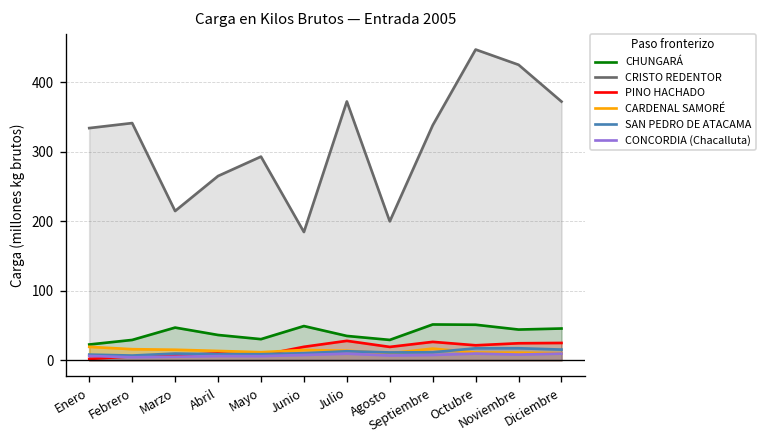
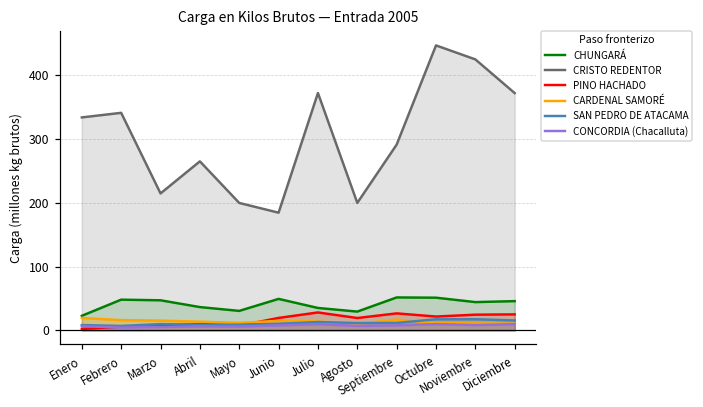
  {
    "CHUNGARÁ": {
-     "Febrero": 30,
+     "Febrero": 50,
      "Marzo": 50,
      "Abril": 40,
      "Mayo": 30,
      "Junio": 50,
      "Julio": 30,
      "Agosto": 30,
      "Septiembre": 50,
      "Octubre": 50,
      "Noviembre": 40,
      "Diciembre": 50
    },
    "CRISTO REDENTOR": {
      "Enero": 330,
      "Febrero": 340,
      "Marzo": 210,
      "Abril": 270,
-     "Mayo": 290,
+     "Mayo": 200,
      "Junio": 180,
      "Julio": 370,
      "Agosto": 200,
-     "Septiembre": 340,
+     "Septiembre": 290,
      "Octubre": 450,
      "Noviembre": 430,
      "Diciembre": 370
    },
    "PINO HACHADO": {
      "Junio": 20,
      "Julio": 30,
      "Agosto": 20,
      "Septiembre": 30,
      "Octubre": 20,
      "Noviembre": 20,
      "Diciembre": 20
    },
    "CARDENAL SAMORÉ": {
      "Febrero": 20,
      "Marzo": 20,
      "Junio": 10,
      "Septiembre": 20
    },
    "SAN PEDRO DE ATACAMA": {
      "Octubre": 20,
      "Noviembre": 20,
      "Diciembre": 20
    }
  }
